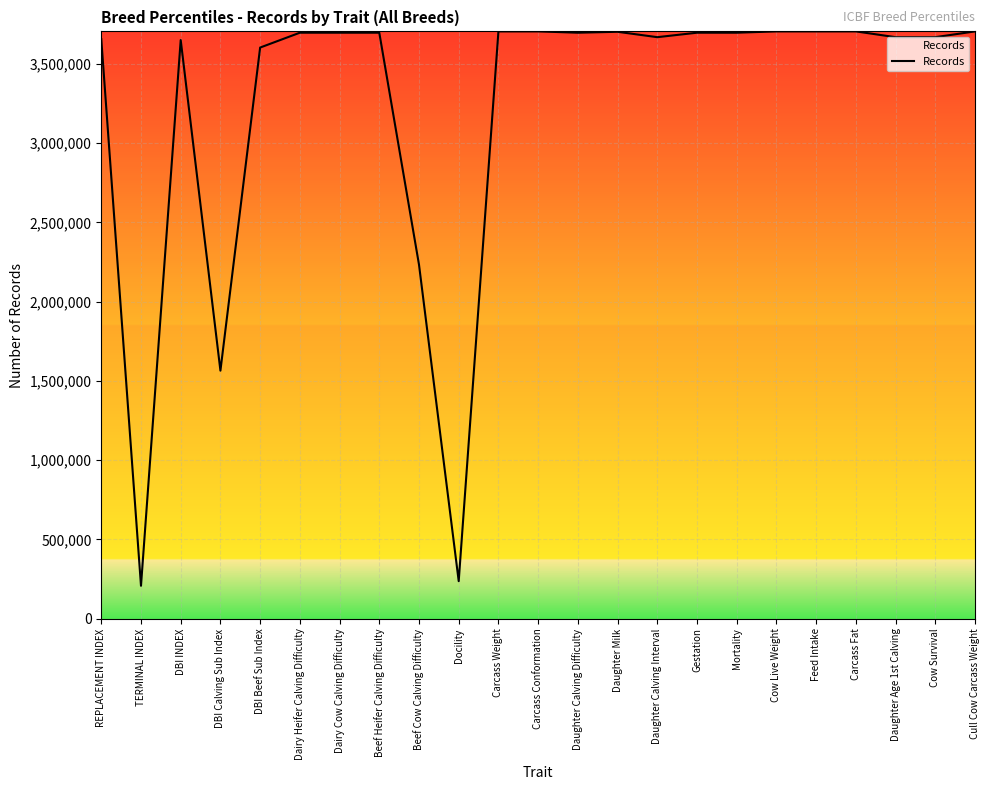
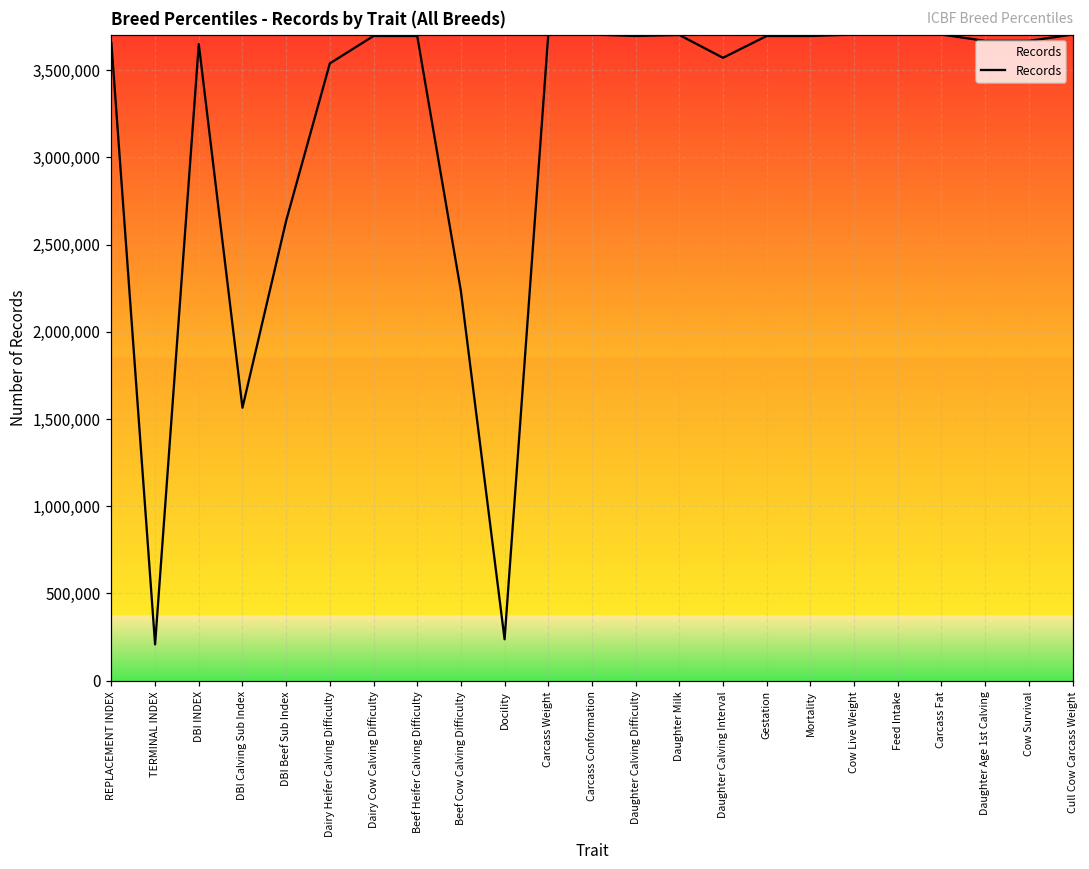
  {
    "REPLACEMENT INDEX": "3,660,000",
    "TERMINAL INDEX": "210,000",
    "DBI INDEX": "3,650,000",
    "DBI Calving Sub Index": "1,560,000",
-   "DBI Beef Sub Index": "3,600,000",
-   "Dairy Heifer Calving Difficulty": "3,700,000",
+   "DBI Beef Sub Index": "2,640,000",
+   "Dairy Heifer Calving Difficulty": "3,540,000",
    "Dairy Cow Calving Difficulty": "3,700,000",
    "Beef Heifer Calving Difficulty": "3,700,000",
    "Beef Cow Calving Difficulty": "2,230,000",
    "Docility": "240,000",
    "Carcass Weight": "3,700,000",
    "Carcass Conformation": "3,700,000",
    "Daughter Calving Difficulty": "3,700,000",
    "Daughter Milk": "3,700,000",
-   "Daughter Calving Interval": "3,670,000",
+   "Daughter Calving Interval": "3,570,000",
    "Gestation": "3,700,000",
    "Mortality": "3,700,000",
    "Cow Live Weight": "3,700,000",
    "Feed Intake": "3,700,000",
    "Carcass Fat": "3,700,000",
    "Cull Cow Carcass Weight": "3,700,000"
  }
